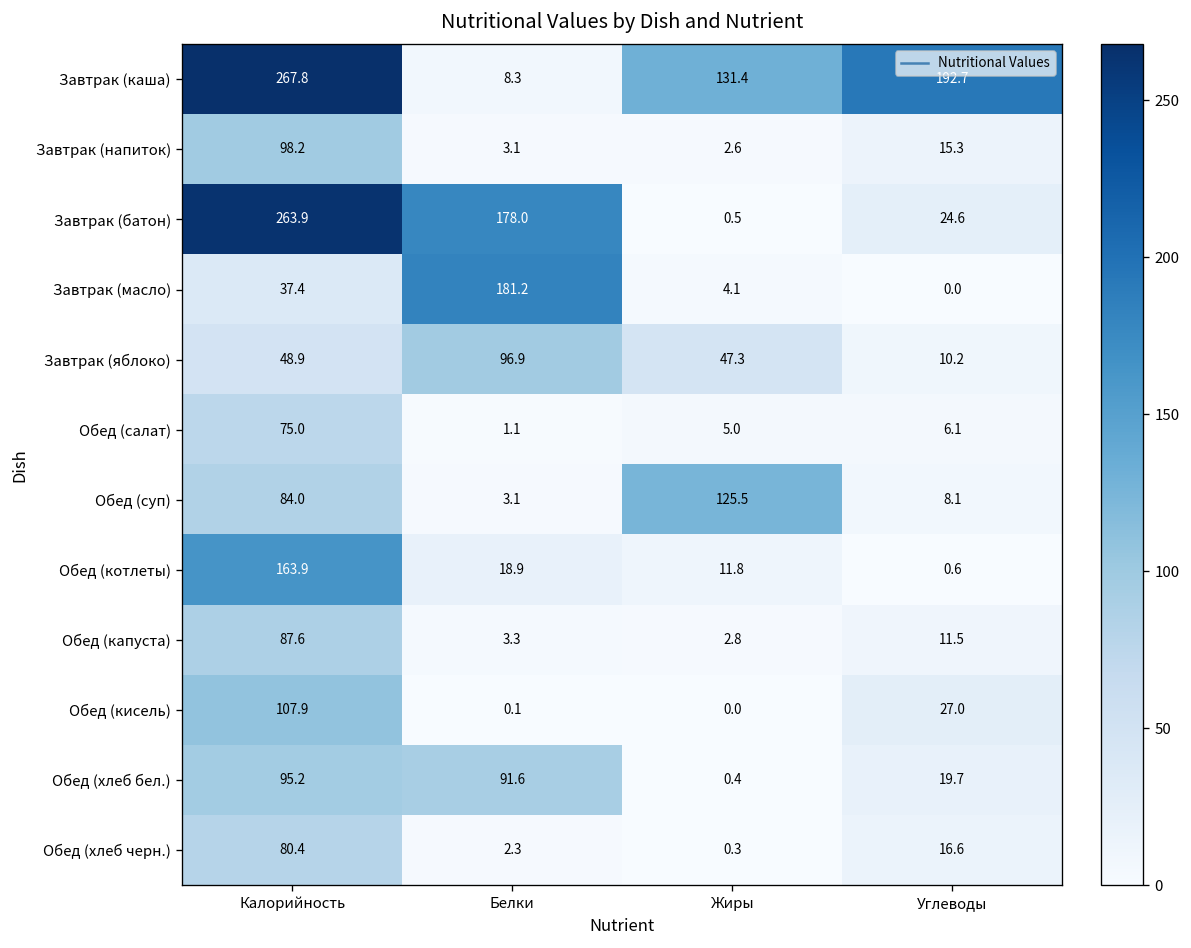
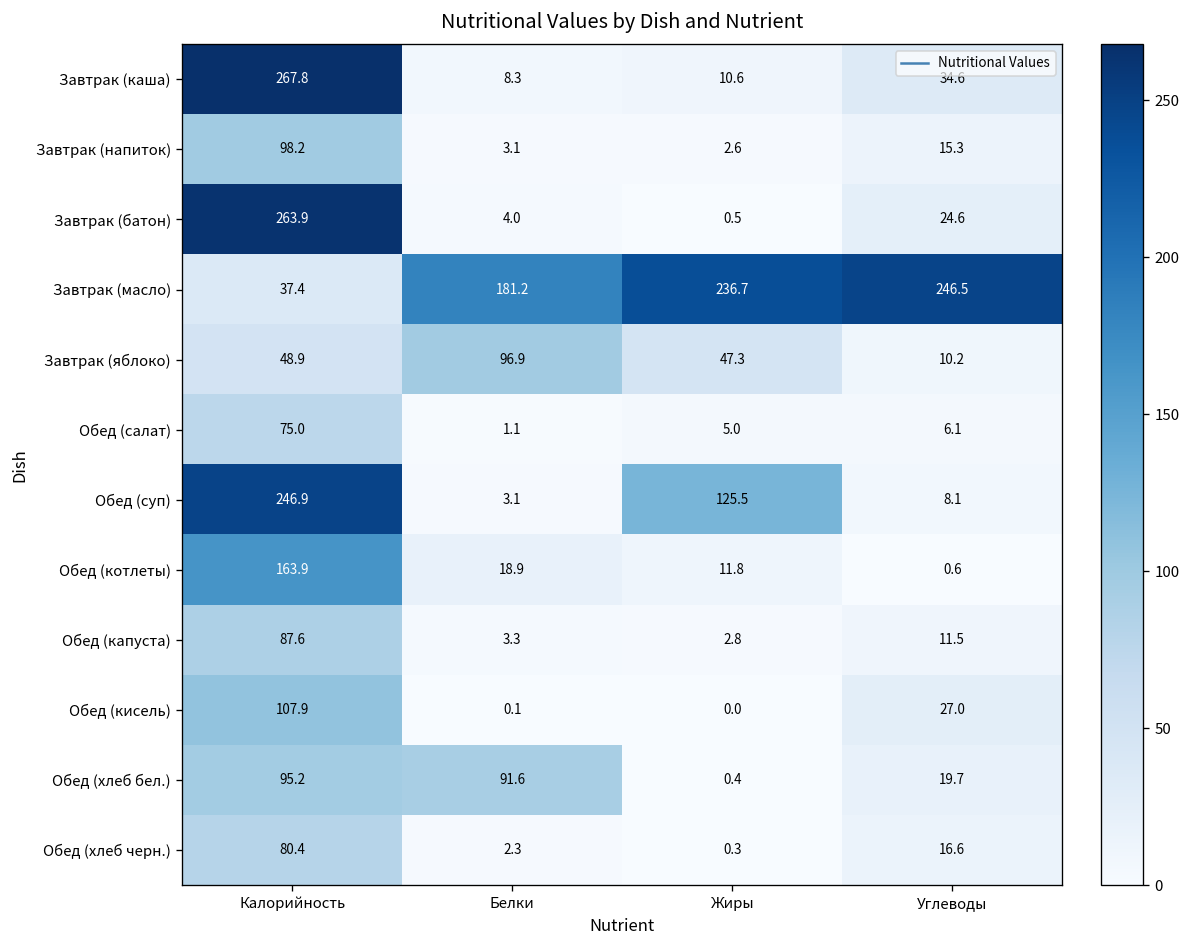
  {
    "Завтрак (каша)": {
      "Калорийность": 267.8,
      "Белки": 8.3,
-     "Жиры": 131.4,
-     "Углеводы": 192.7
+     "Жиры": 10.6,
+     "Углеводы": 34.6
    },
    "Завтрак (напиток)": {
      "Калорийность": 98.2,
      "Белки": 3.1,
      "Жиры": 2.6,
      "Углеводы": 15.3
    },
    "Завтрак (батон)": {
      "Калорийность": 263.9,
-     "Белки": 178.0,
+     "Белки": 4.0,
      "Жиры": 0.5,
      "Углеводы": 24.6
    },
    "Завтрак (масло)": {
      "Калорийность": 37.4,
      "Белки": 181.2,
-     "Жиры": 4.1,
-     "Углеводы": 0.0
+     "Жиры": 236.7,
+     "Углеводы": 246.5
    },
    "Завтрак (яблоко)": {
      "Калорийность": 48.9,
      "Белки": 96.9,
      "Жиры": 47.3,
      "Углеводы": 10.2
    },
    "Обед (салат)": {
      "Калорийность": 75.0,
      "Белки": 1.1,
      "Жиры": 5.0,
      "Углеводы": 6.1
    },
    "Обед (суп)": {
-     "Калорийность": 84.0,
+     "Калорийность": 246.9,
      "Белки": 3.1,
      "Жиры": 125.5,
      "Углеводы": 8.1
    },
    "Обед (котлеты)": {
      "Калорийность": 163.9,
      "Белки": 18.9,
      "Жиры": 11.8,
      "Углеводы": 0.6
    },
    "Обед (капуста)": {
      "Калорийность": 87.6,
      "Белки": 3.3,
      "Жиры": 2.8,
      "Углеводы": 11.5
    },
    "Обед (кисель)": {
      "Калорийность": 107.9,
      "Белки": 0.1,
      "Жиры": 0.0,
      "Углеводы": 27.0
    },
    "Обед (хлеб бел.)": {
      "Калорийность": 95.2,
      "Белки": 91.6,
      "Жиры": 0.4,
      "Углеводы": 19.7
    },
    "Обед (хлеб черн.)": {
      "Калорийность": 80.4,
      "Белки": 2.3,
      "Жиры": 0.3,
      "Углеводы": 16.6
    }
  }
